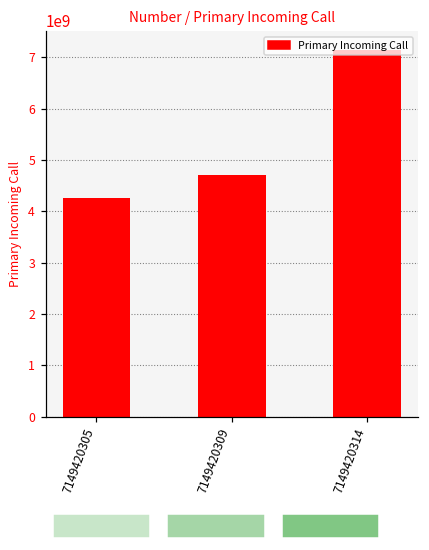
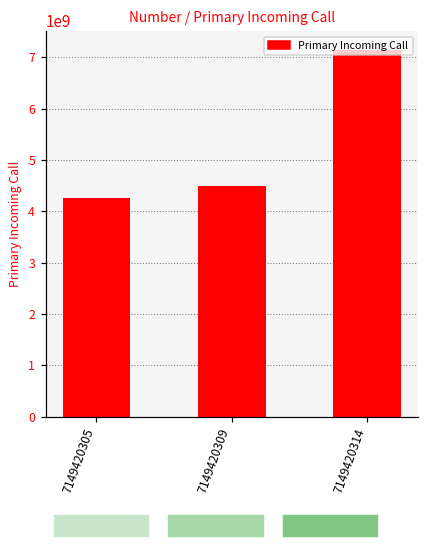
  {
    "7149420305": 4300000000,
-   "7149420309": 4700000000
+   "7149420309": 4500000000
  }
